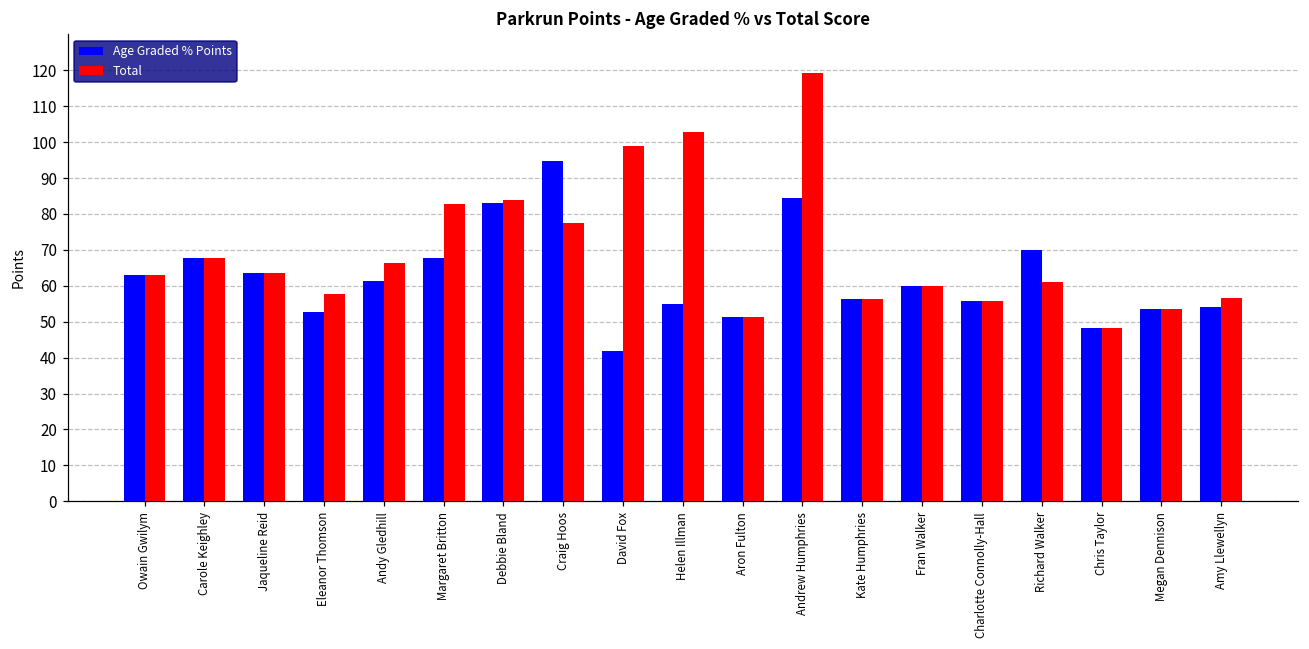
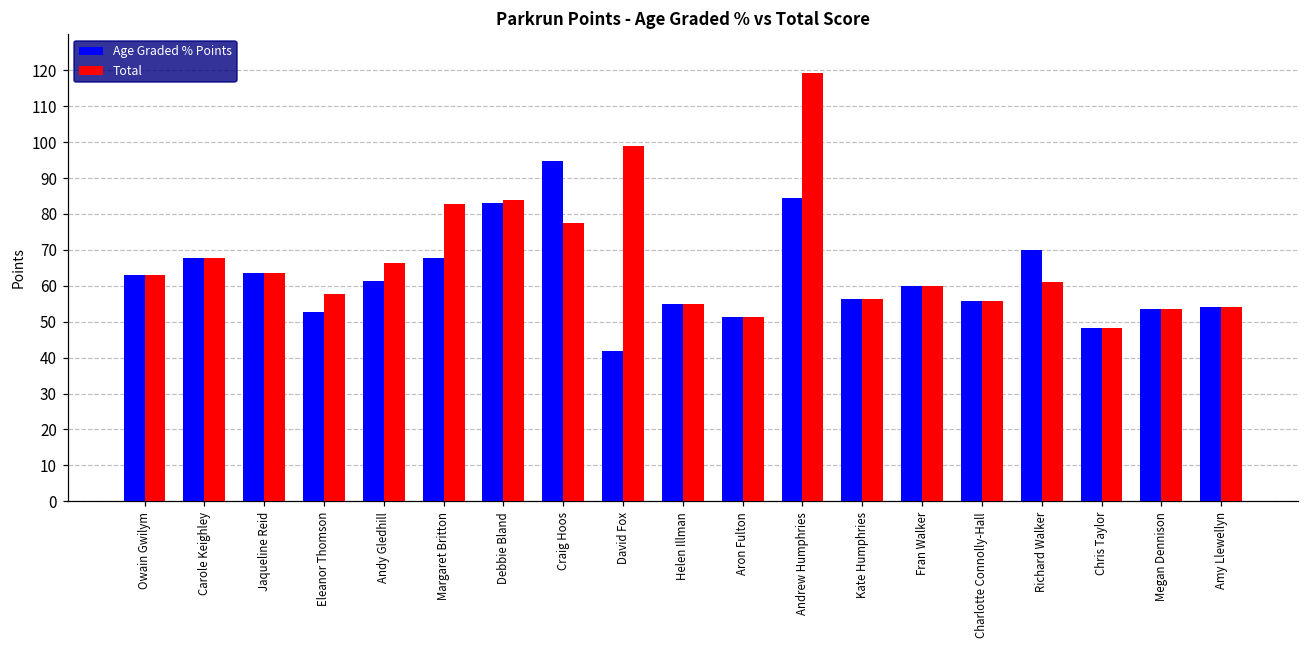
  {
    "Age Graded % Points": {
      "Owain Gwilym": 63,
      "Carole Keighley": 68,
      "Jaqueline Reid": 63,
      "Eleanor Thomson": 53,
      "Andy Gledhill": 61,
      "Margaret Britton": 68,
      "Debbie Bland": 83,
      "Craig Hoos": 95,
      "David Fox": 42,
      "Helen Illman": 55,
      "Aron Fulton": 51,
      "Andrew Humphries": 84,
      "Kate Humphries": 56,
      "Fran Walker": 60,
      "Charlotte Connolly-Hall": 56,
      "Richard Walker": 70,
      "Chris Taylor": 48,
      "Megan Dennison": 54,
      "Amy Llewellyn": 54
    },
    "Total": {
      "Owain Gwilym": 63,
      "Carole Keighley": 68,
      "Jaqueline Reid": 63,
      "Eleanor Thomson": 58,
      "Andy Gledhill": 66,
      "Margaret Britton": 83,
      "Debbie Bland": 84,
      "Craig Hoos": 77,
      "David Fox": 99,
-     "Helen Illman": 103,
+     "Helen Illman": 55,
      "Aron Fulton": 51,
      "Andrew Humphries": 119,
      "Kate Humphries": 56,
      "Fran Walker": 60,
      "Charlotte Connolly-Hall": 56,
      "Richard Walker": 61,
      "Chris Taylor": 48,
      "Megan Dennison": 54,
-     "Amy Llewellyn": 57
+     "Amy Llewellyn": 54
    }
  }
